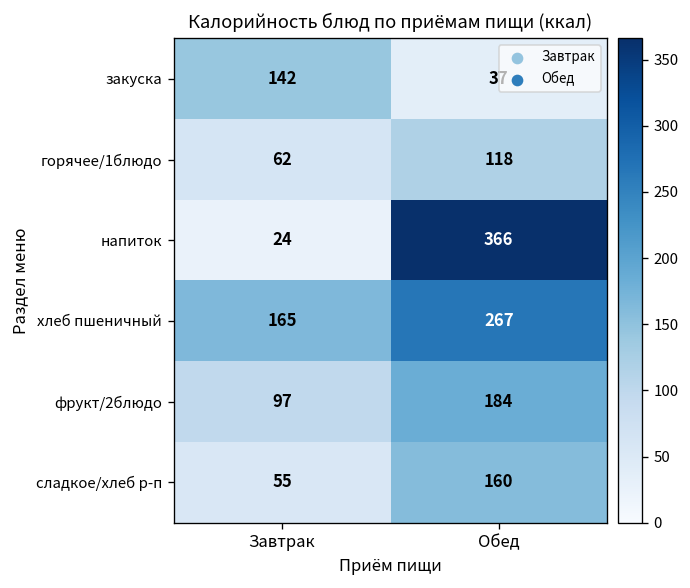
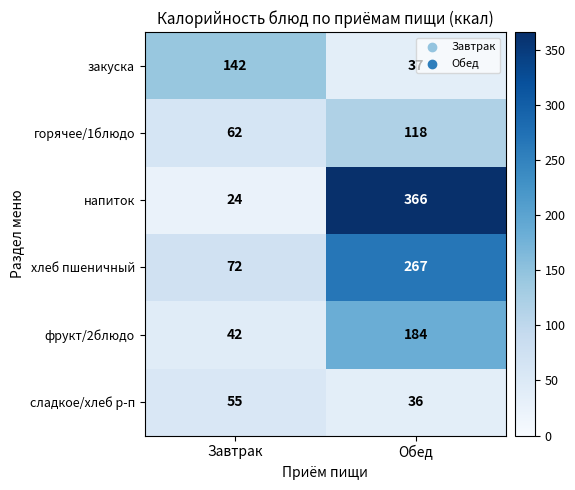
  {
    "закуска": {
      "Завтрак": 142
    },
    "горячее/1блюдо": {
      "Завтрак": 62,
      "Обед": 118
    },
    "напиток": {
      "Завтрак": 24,
      "Обед": 366
    },
    "хлеб пшеничный": {
-     "Завтрак": 165,
+     "Завтрак": 72,
      "Обед": 267
    },
    "фрукт/2блюдо": {
-     "Завтрак": 97,
+     "Завтрак": 42,
      "Обед": 184
    },
    "сладкое/хлеб р-п": {
      "Завтрак": 55,
-     "Обед": 160
+     "Обед": 36
    }
  }
